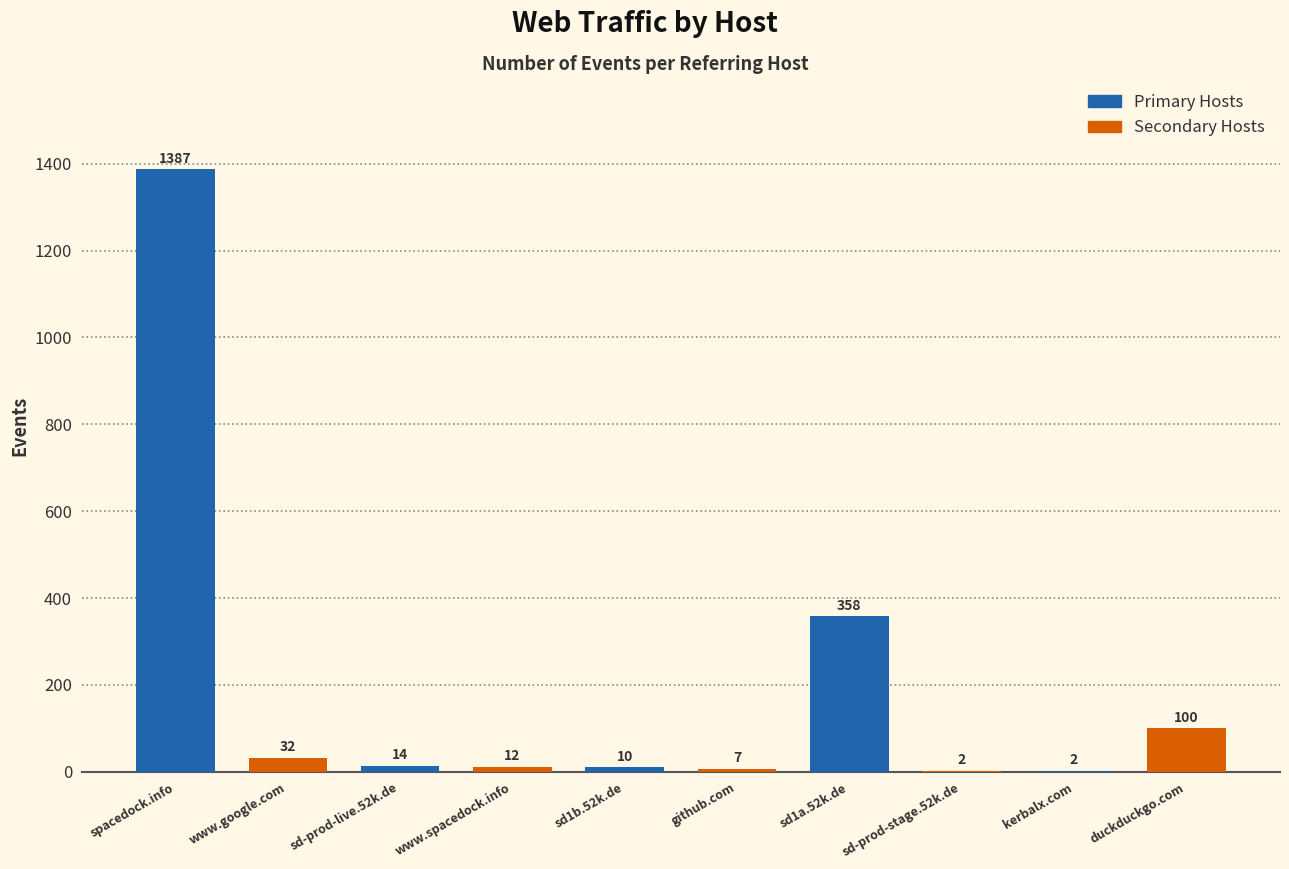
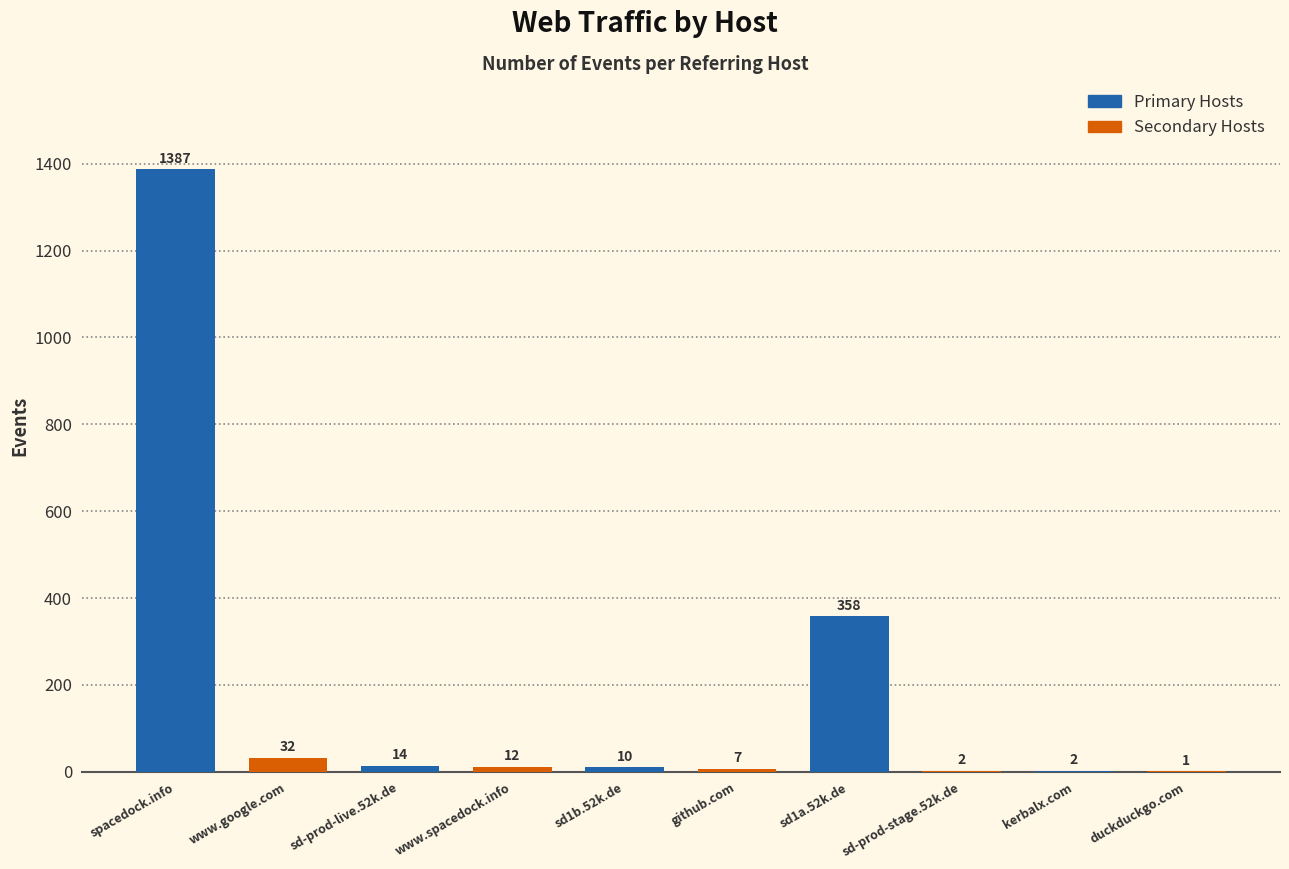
  {
    "spacedock.info": 1387,
    "www.google.com": 32,
    "sd-prod-live.52k.de": 14,
    "www.spacedock.info": 12,
    "sd1b.52k.de": 10,
    "github.com": 7,
    "sd1a.52k.de": 358,
    "sd-prod-stage.52k.de": 2,
    "kerbalx.com": 2,
-   "duckduckgo.com": 100
+   "duckduckgo.com": 1
  }
